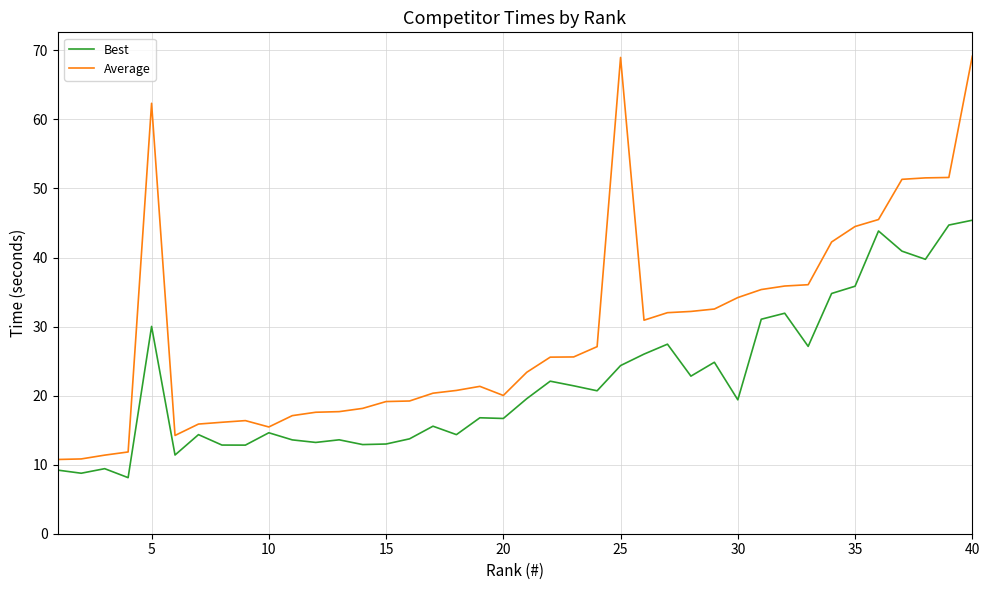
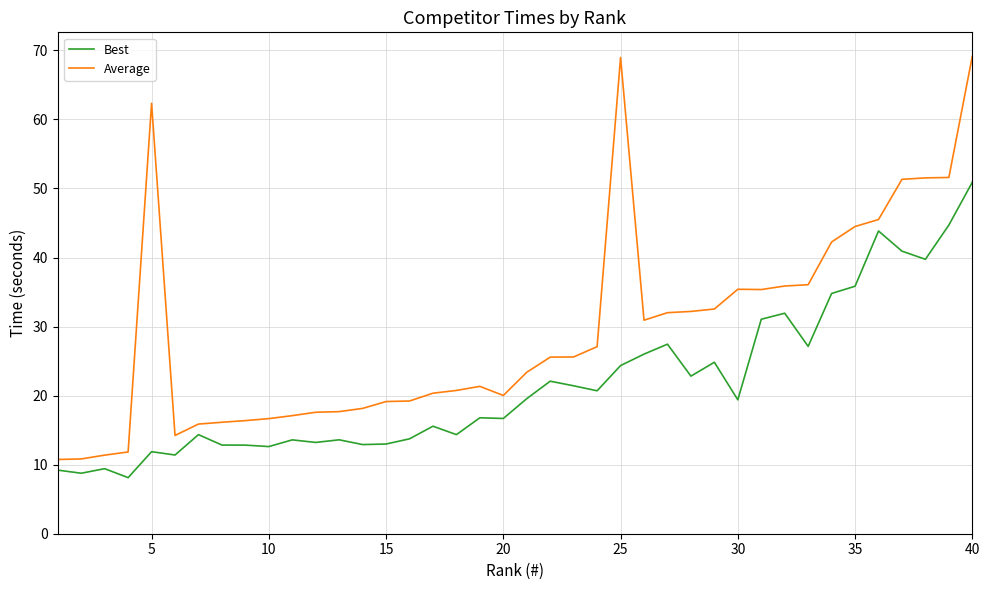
  {
    "Best": {
-     "5": 30,
-     "10": 15,
+     "5": 12,
+     "10": 13,
      "15": 13,
      "20": 17,
      "25": 24,
      "30": 19,
      "35": 36,
-     "40": 45
+     "40": 51
    },
    "Average": {
      "5": 62,
-     "10": 15,
+     "10": 17,
      "15": 19,
      "20": 20,
      "25": 69,
-     "30": 34,
+     "30": 35,
      "35": 44,
      "40": 69
    }
  }
